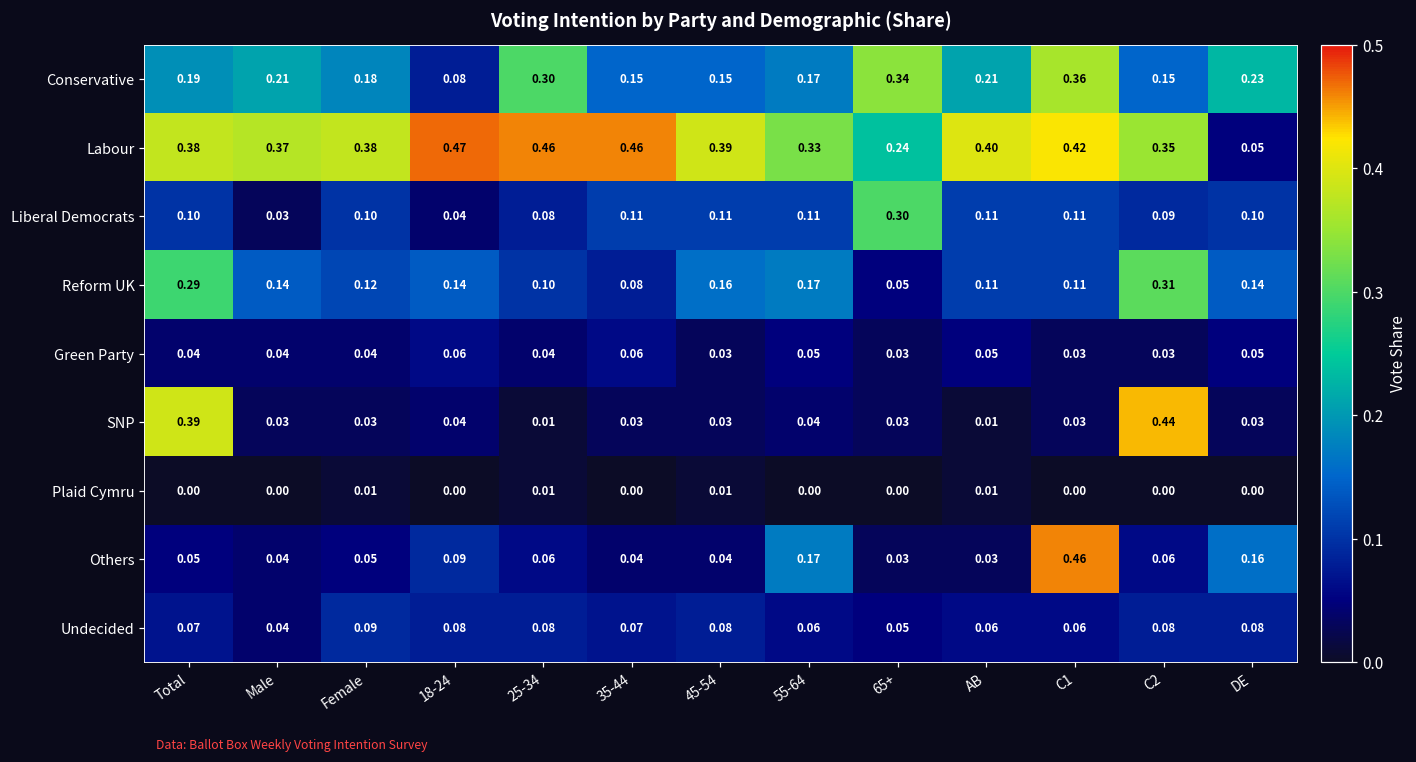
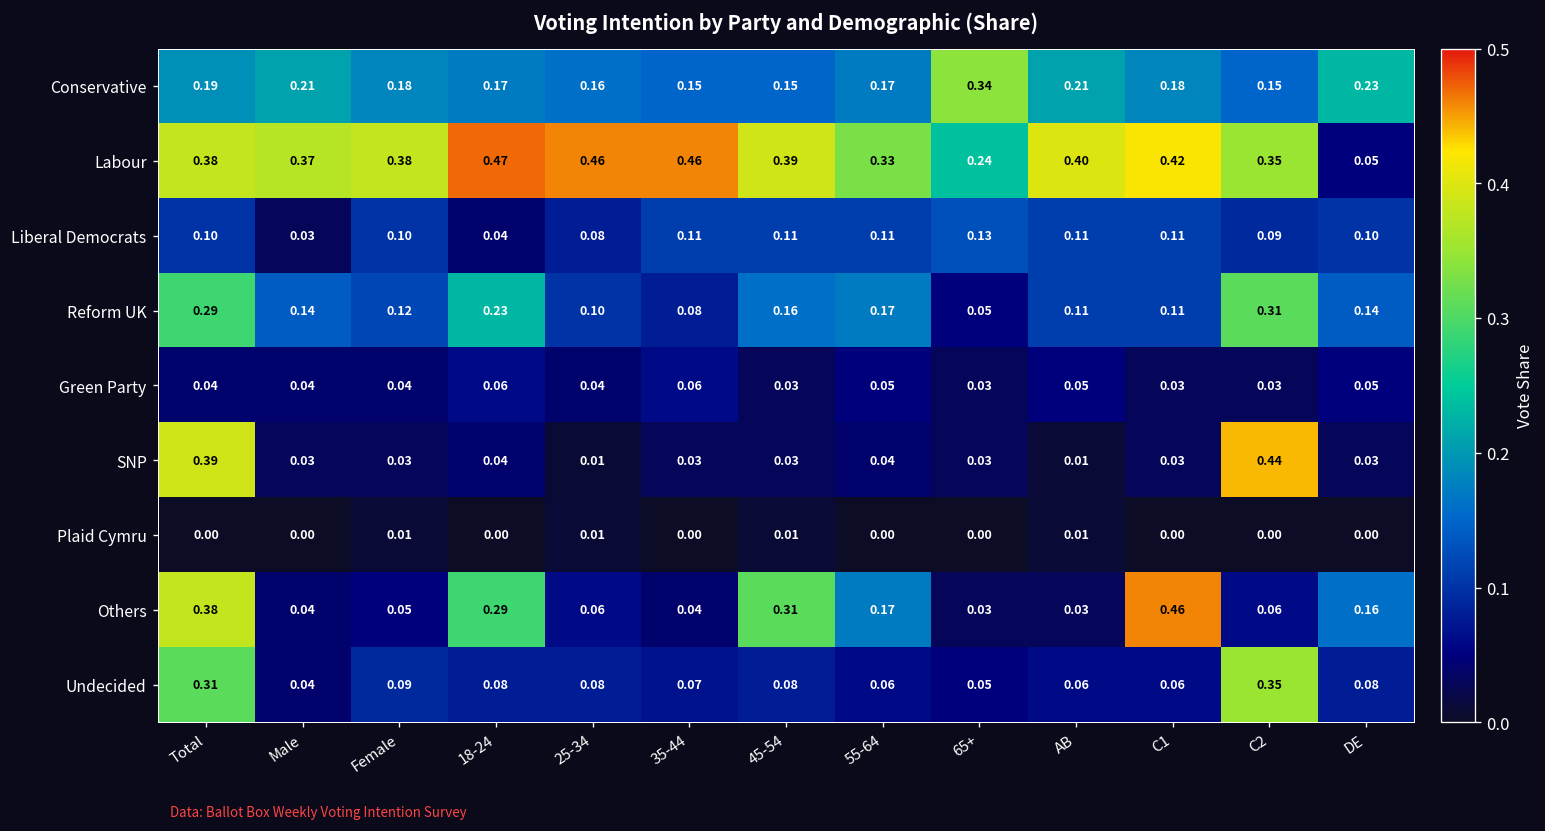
  {
    "Conservative": {
      "Total": 0.19,
      "Male": 0.21,
      "Female": 0.18,
-     "18-24": 0.08,
-     "25-34": 0.30,
+     "18-24": 0.17,
+     "25-34": 0.16,
      "35-44": 0.15,
      "45-54": 0.15,
      "55-64": 0.17,
      "65+": 0.34,
      "AB": 0.21,
-     "C1": 0.36,
+     "C1": 0.18,
      "C2": 0.15,
      "DE": 0.23
    },
    "Labour": {
      "Total": 0.38,
      "Male": 0.37,
      "Female": 0.38,
      "18-24": 0.47,
      "25-34": 0.46,
      "35-44": 0.46,
      "45-54": 0.39,
      "55-64": 0.33,
      "65+": 0.24,
      "AB": 0.40,
      "C1": 0.42,
      "C2": 0.35,
      "DE": 0.05
    },
    "Liberal Democrats": {
      "Total": 0.10,
      "Male": 0.03,
      "Female": 0.10,
      "18-24": 0.04,
      "25-34": 0.08,
      "35-44": 0.11,
      "45-54": 0.11,
      "55-64": 0.11,
-     "65+": 0.30,
+     "65+": 0.13,
      "AB": 0.11,
      "C1": 0.11,
      "C2": 0.09,
      "DE": 0.10
    },
    "Reform UK": {
      "Total": 0.29,
      "Male": 0.14,
      "Female": 0.12,
-     "18-24": 0.14,
+     "18-24": 0.23,
      "25-34": 0.10,
      "35-44": 0.08,
      "45-54": 0.16,
      "55-64": 0.17,
      "65+": 0.05,
      "AB": 0.11,
      "C1": 0.11,
      "C2": 0.31,
      "DE": 0.14
    },
    "Green Party": {
      "Total": 0.04,
      "Male": 0.04,
      "Female": 0.04,
      "18-24": 0.06,
      "25-34": 0.04,
      "35-44": 0.06,
      "45-54": 0.03,
      "55-64": 0.05,
      "65+": 0.03,
      "AB": 0.05,
      "C1": 0.03,
      "C2": 0.03,
      "DE": 0.05
    },
    "SNP": {
      "Total": 0.39,
      "Male": 0.03,
      "Female": 0.03,
      "18-24": 0.04,
      "25-34": 0.01,
      "35-44": 0.03,
      "45-54": 0.03,
      "55-64": 0.04,
      "65+": 0.03,
      "AB": 0.01,
      "C1": 0.03,
      "C2": 0.44,
      "DE": 0.03
    },
    "Plaid Cymru": {
      "Total": 0.00,
      "Male": 0.00,
      "Female": 0.01,
      "18-24": 0.00,
      "25-34": 0.01,
      "35-44": 0.00,
      "45-54": 0.01,
      "55-64": 0.00,
      "65+": 0.00,
      "AB": 0.01,
      "C1": 0.00,
      "C2": 0.00,
      "DE": 0.00
    },
    "Others": {
-     "Total": 0.05,
+     "Total": 0.38,
      "Male": 0.04,
      "Female": 0.05,
-     "18-24": 0.09,
+     "18-24": 0.29,
      "25-34": 0.06,
      "35-44": 0.04,
-     "45-54": 0.04,
+     "45-54": 0.31,
      "55-64": 0.17,
      "65+": 0.03,
      "AB": 0.03,
      "C1": 0.46,
      "C2": 0.06,
      "DE": 0.16
    },
    "Undecided": {
-     "Total": 0.07,
+     "Total": 0.31,
      "Male": 0.04,
      "Female": 0.09,
      "18-24": 0.08,
      "25-34": 0.08,
      "35-44": 0.07,
      "45-54": 0.08,
      "55-64": 0.06,
      "65+": 0.05,
      "AB": 0.06,
      "C1": 0.06,
-     "C2": 0.08,
+     "C2": 0.35,
      "DE": 0.08
    }
  }
